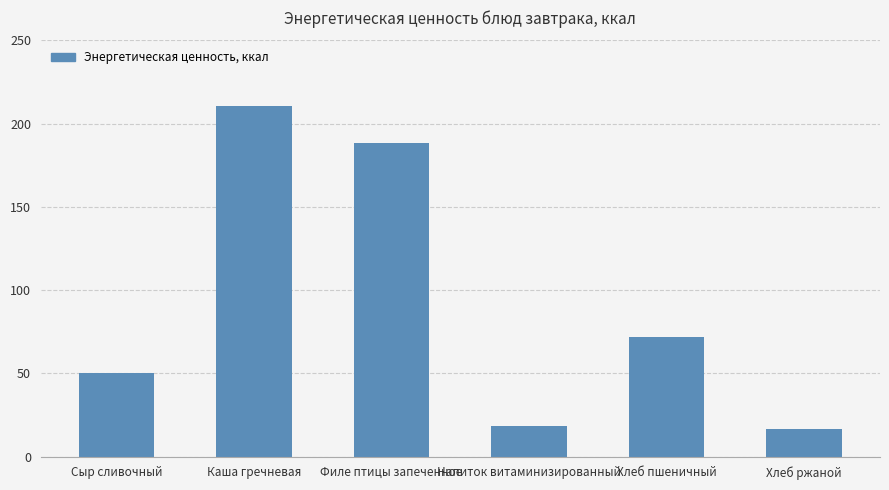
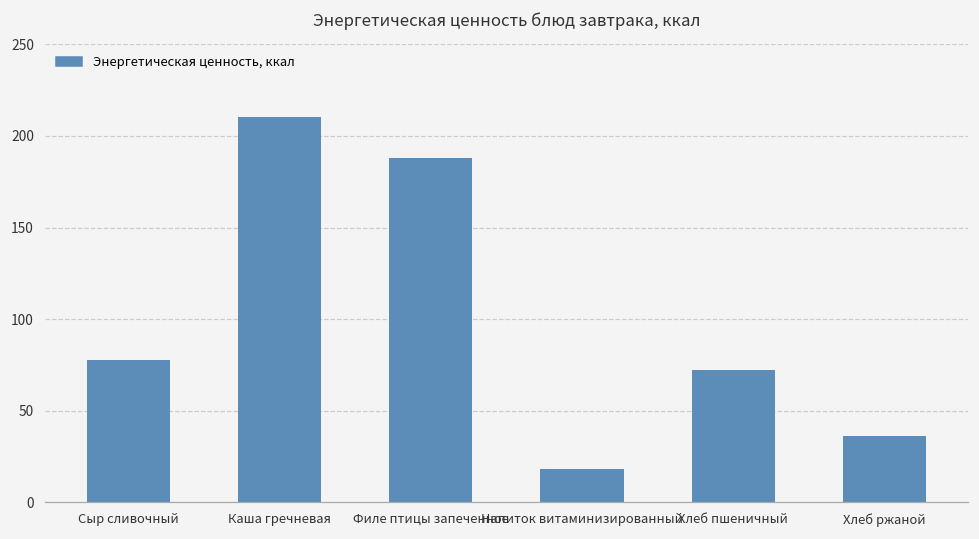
  {
-   "Сыр сливочный": 50,
+   "Сыр сливочный": 78,
    "Каша гречневая": 210,
    "Напиток витаминизированный": 18,
    "Хлеб пшеничный": 72,
-   "Хлеб ржаной": 17
+   "Хлеб ржаной": 36
  }
